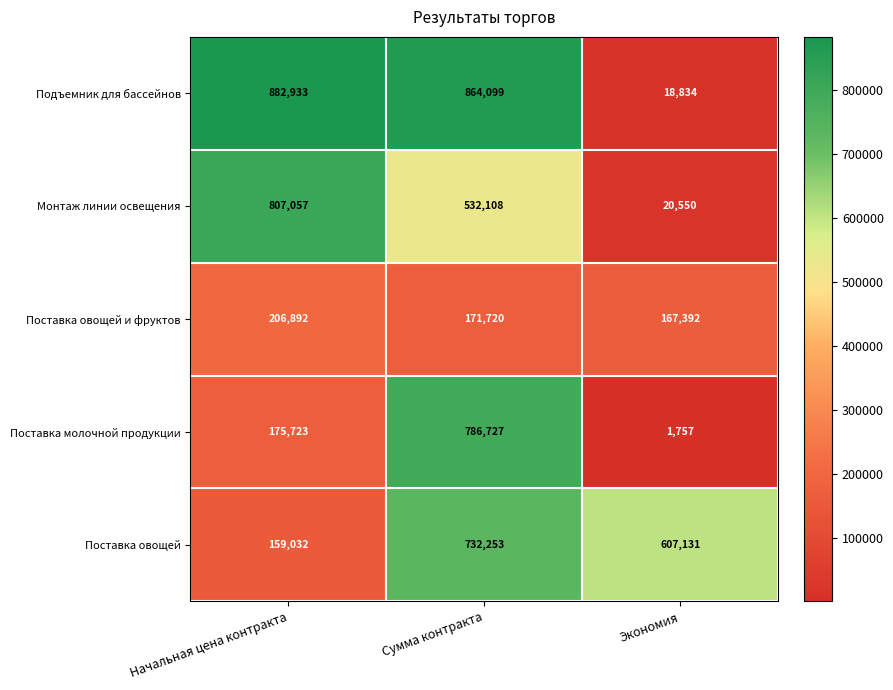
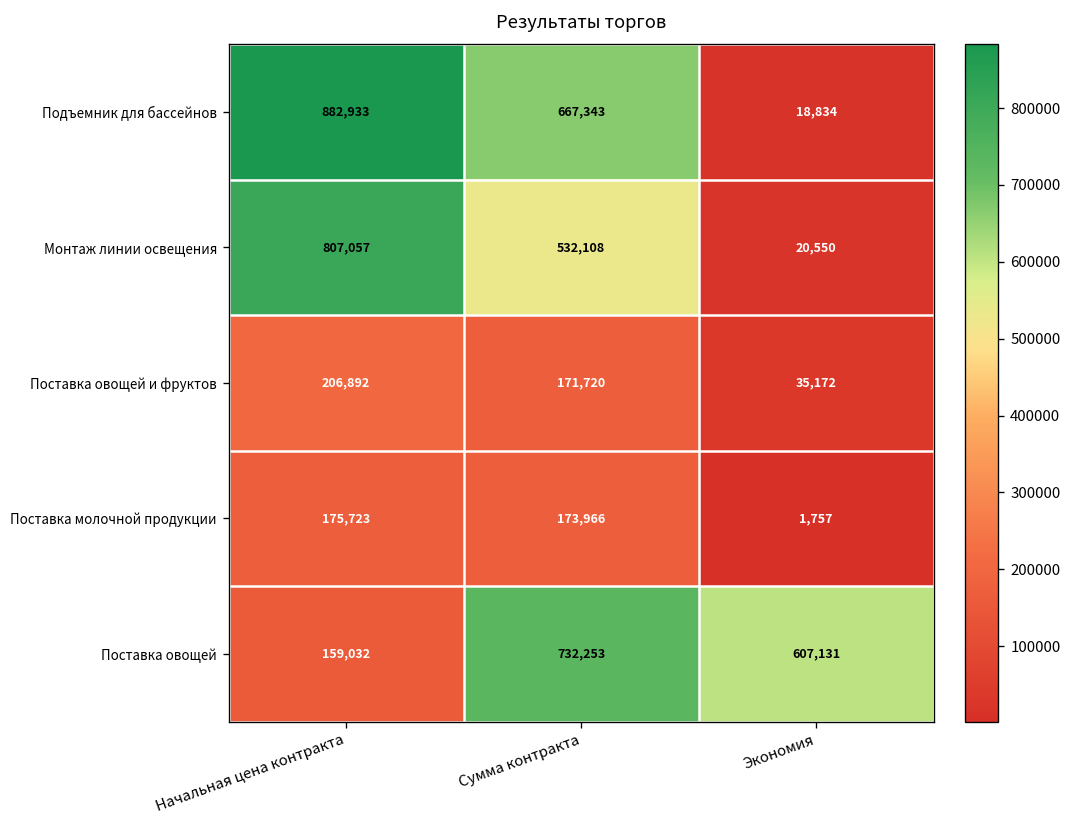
  {
    "Подъемник для бассейнов": {
      "Начальная цена контракта": "882,933",
-     "Сумма контракта": "864,099",
+     "Сумма контракта": "667,343",
      "Экономия": "18,834"
    },
    "Монтаж линии освещения": {
      "Начальная цена контракта": "807,057",
      "Сумма контракта": "532,108",
      "Экономия": "20,550"
    },
    "Поставка овощей и фруктов": {
      "Начальная цена контракта": "206,892",
      "Сумма контракта": "171,720",
-     "Экономия": "167,392"
+     "Экономия": "35,172"
    },
    "Поставка молочной продукции": {
      "Начальная цена контракта": "175,723",
-     "Сумма контракта": "786,727",
+     "Сумма контракта": "173,966",
      "Экономия": "1,757"
    },
    "Поставка овощей": {
      "Начальная цена контракта": "159,032",
      "Сумма контракта": "732,253",
      "Экономия": "607,131"
    }
  }
